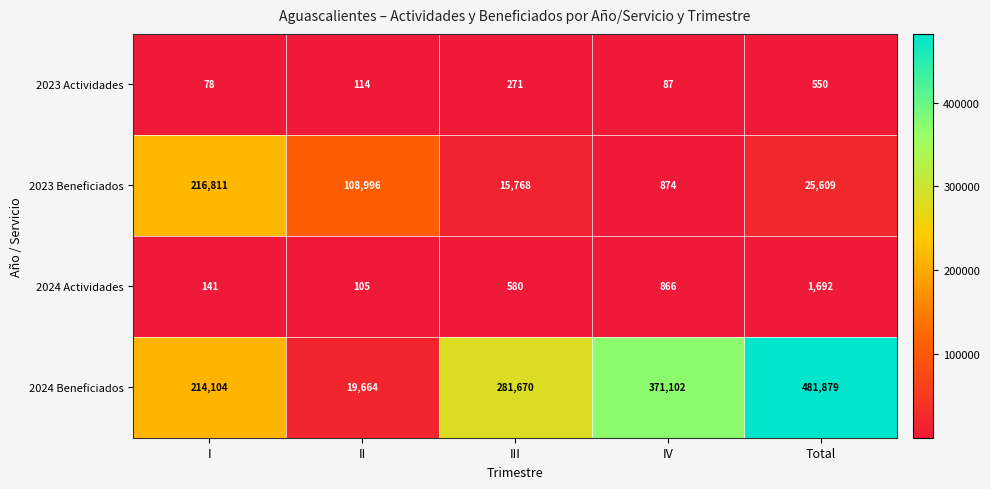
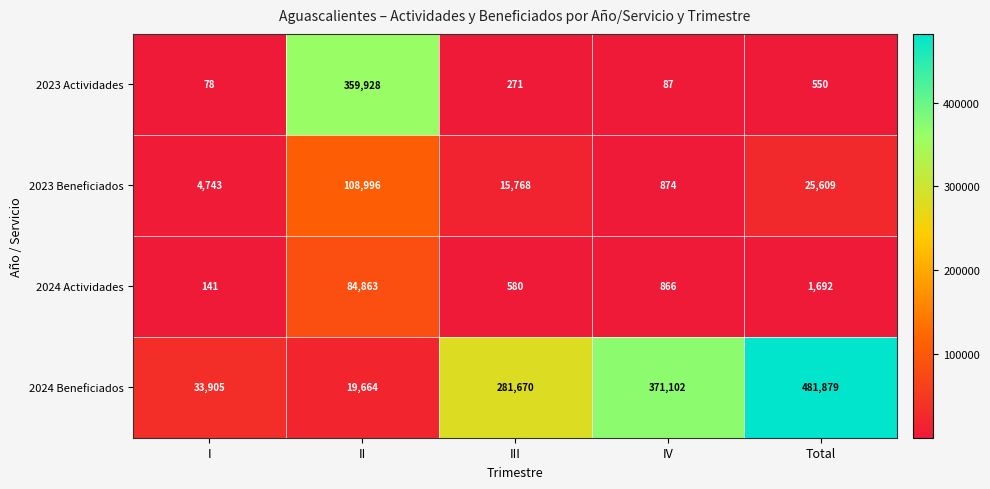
  {
    "2023 Actividades": {
      "I": "78",
-     "II": "114",
+     "II": "359,928",
      "III": "271",
      "IV": "87",
      "Total": "550"
    },
    "2023 Beneficiados": {
-     "I": "216,811",
+     "I": "4,743",
      "II": "108,996",
      "III": "15,768",
      "IV": "874",
      "Total": "25,609"
    },
    "2024 Actividades": {
      "I": "141",
-     "II": "105",
+     "II": "84,863",
      "III": "580",
      "IV": "866",
      "Total": "1,692"
    },
    "2024 Beneficiados": {
-     "I": "214,104",
+     "I": "33,905",
      "II": "19,664",
      "III": "281,670",
      "IV": "371,102",
      "Total": "481,879"
    }
  }
